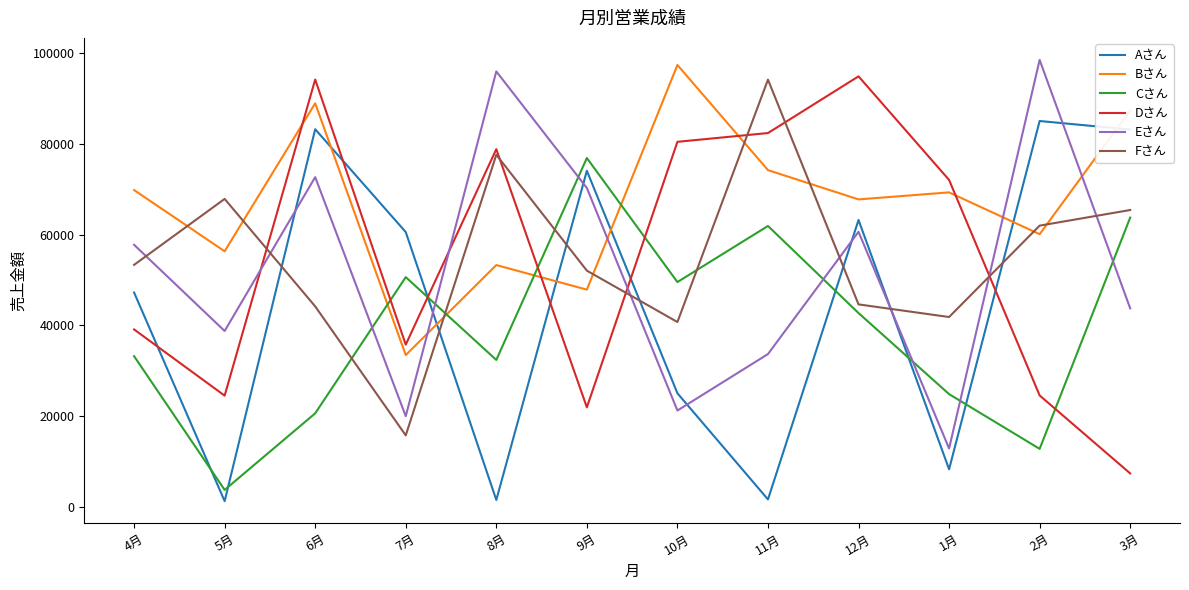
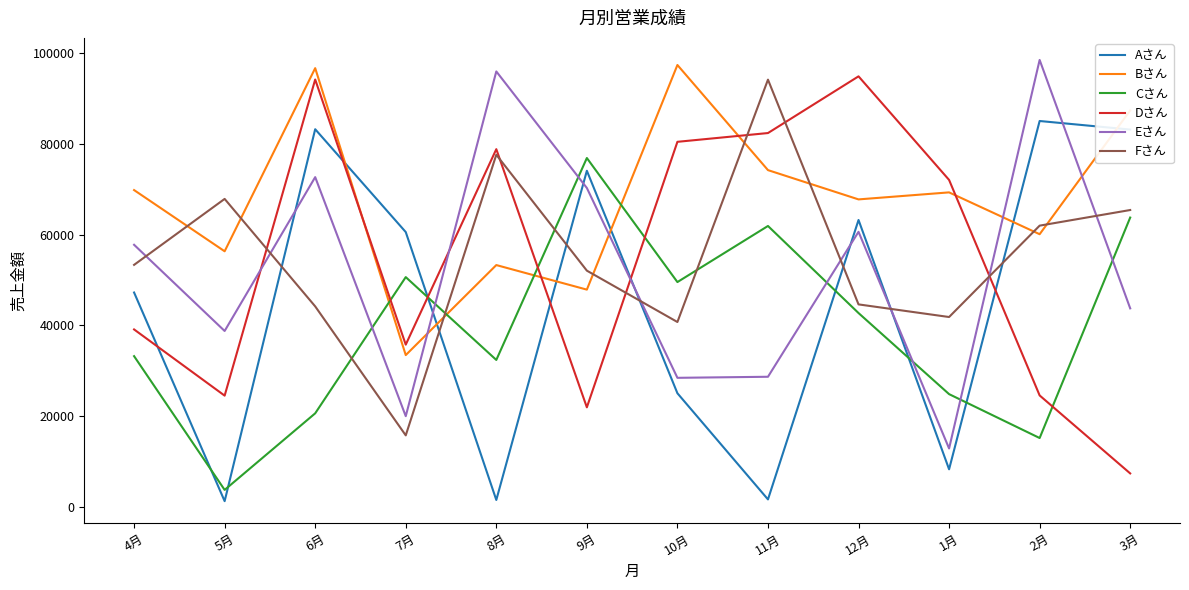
  {
    "Aさん": {
      "4月": 47000,
      "5月": 1000,
      "6月": 83000,
      "7月": 61000,
      "8月": 2000,
      "9月": 74000,
      "10月": 25000,
      "11月": 2000,
      "12月": 63000,
      "1月": 8000,
      "2月": 85000
    },
    "Bさん": {
      "4月": 70000,
      "5月": 56000,
-     "6月": 89000,
+     "6月": 97000,
      "7月": 33000,
      "8月": 53000,
      "9月": 48000,
      "10月": 97000,
      "11月": 74000,
      "12月": 68000,
      "1月": 69000,
      "2月": 60000
    },
    "Cさん": {
      "4月": 33000,
      "5月": 4000,
      "6月": 21000,
      "7月": 51000,
      "8月": 32000,
      "9月": 77000,
      "10月": 50000,
      "11月": 62000,
      "12月": 43000,
      "1月": 25000,
-     "2月": 13000,
+     "2月": 15000,
      "3月": 64000
    },
    "Dさん": {
      "4月": 39000,
      "5月": 25000,
      "6月": 94000,
      "7月": 36000,
      "8月": 79000,
      "9月": 22000,
      "10月": 80000,
      "11月": 82000,
      "12月": 95000,
      "1月": 72000,
      "2月": 25000,
      "3月": 7000
    },
    "Eさん": {
      "4月": 58000,
      "5月": 39000,
      "6月": 73000,
      "7月": 20000,
      "8月": 96000,
      "9月": 70000,
-     "10月": 21000,
-     "11月": 34000,
+     "10月": 28000,
+     "11月": 29000,
      "12月": 61000,
      "1月": 13000,
      "2月": 99000,
      "3月": 44000
    },
    "Fさん": {
      "4月": 53000,
      "5月": 68000,
      "6月": 44000,
      "7月": 16000,
      "8月": 78000,
      "9月": 52000,
      "10月": 41000,
      "11月": 94000,
      "12月": 45000,
      "1月": 42000,
      "2月": 62000,
      "3月": 65000
    }
  }
